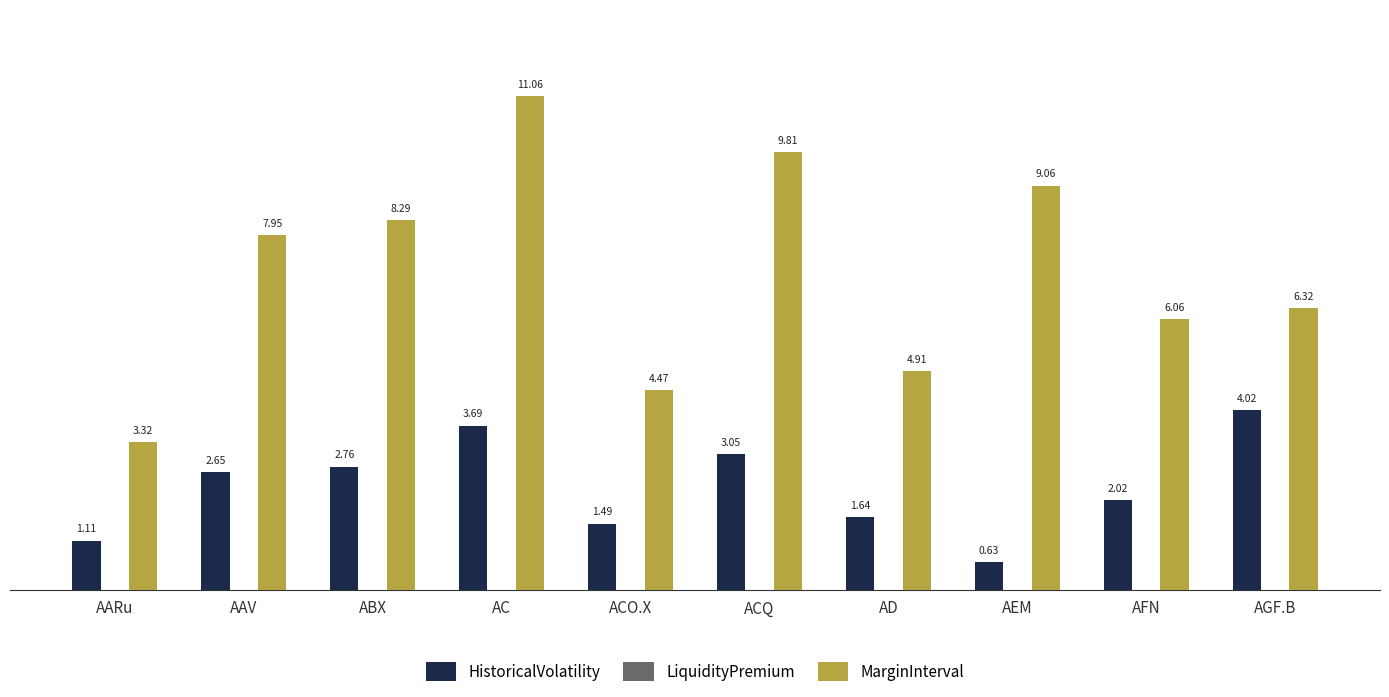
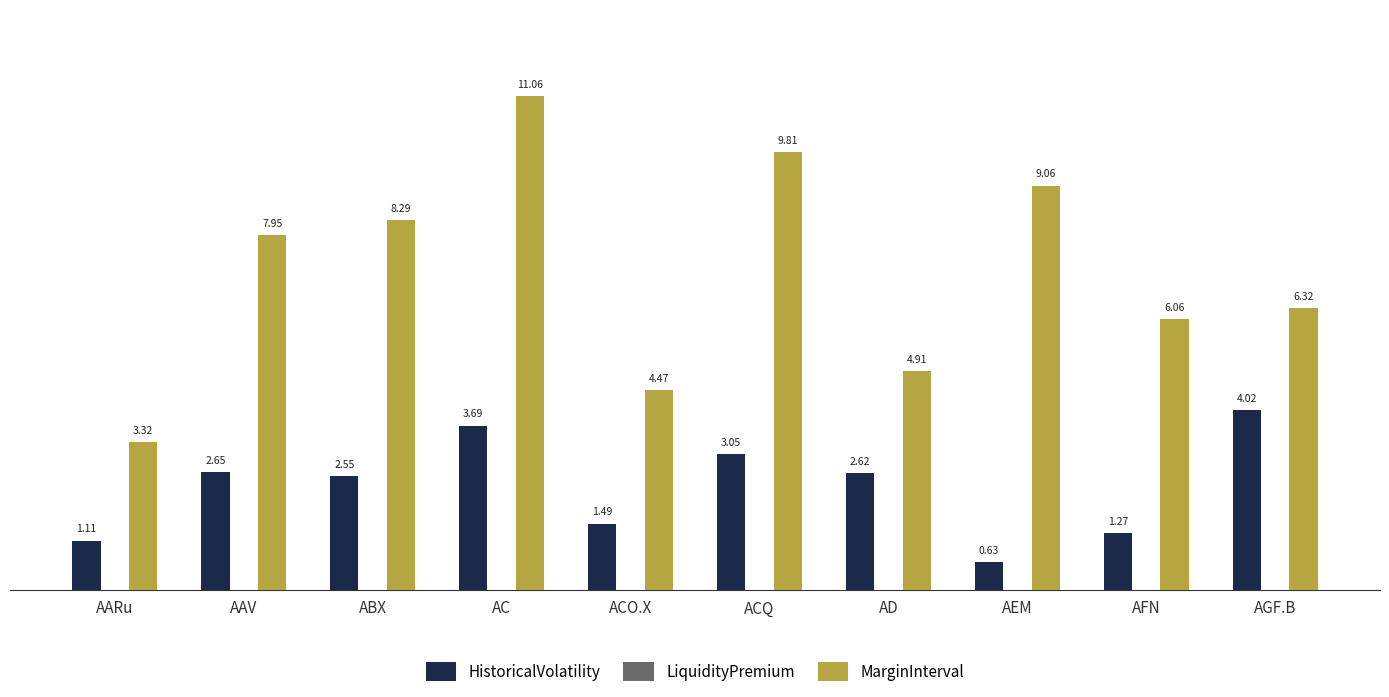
  {
    "HistoricalVolatility": {
      "AARu": 1.11,
      "AAV": 2.65,
-     "ABX": 2.76,
+     "ABX": 2.55,
      "AC": 3.69,
      "ACO.X": 1.49,
      "ACQ": 3.05,
-     "AD": 1.64,
+     "AD": 2.62,
      "AEM": 0.63,
-     "AFN": 2.02,
+     "AFN": 1.27,
      "AGF.B": 4.02
    },
    "MarginInterval": {
      "AARu": 3.32,
      "AAV": 7.95,
      "ABX": 8.29,
      "AC": 11.06,
      "ACO.X": 4.47,
      "ACQ": 9.81,
      "AD": 4.91,
      "AEM": 9.06,
      "AFN": 6.06,
      "AGF.B": 6.32
    }
  }
